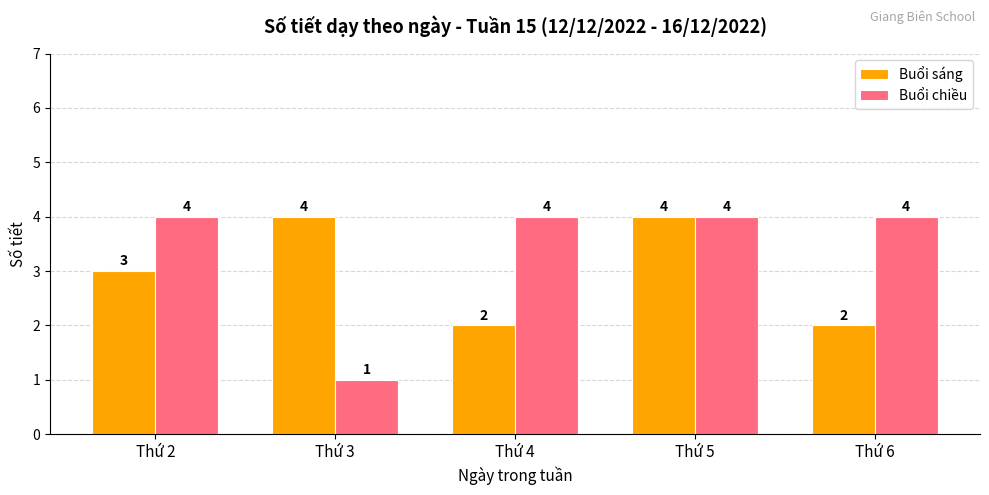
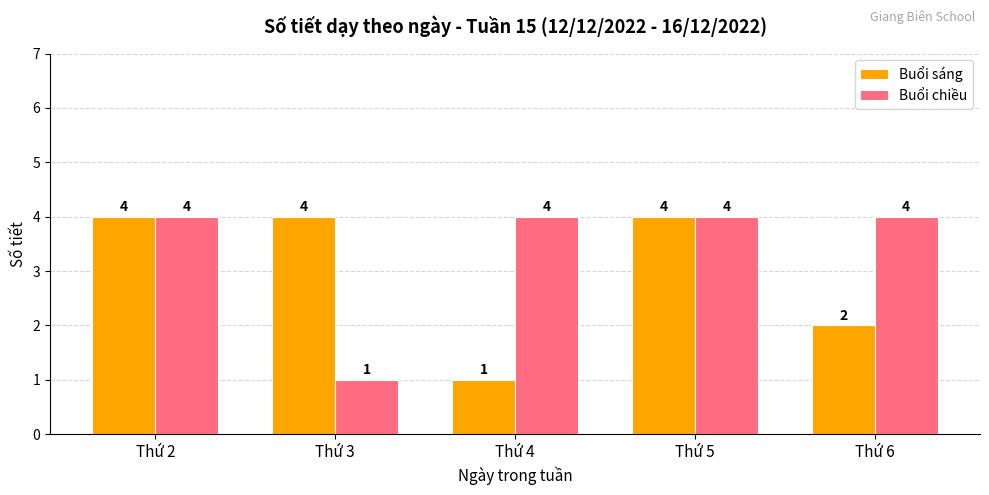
  {
    "Buổi sáng": {
-     "Thứ 2": 3,
+     "Thứ 2": 4,
      "Thứ 3": 4,
-     "Thứ 4": 2,
+     "Thứ 4": 1,
      "Thứ 5": 4,
      "Thứ 6": 2
    },
    "Buổi chiều": {
      "Thứ 2": 4,
      "Thứ 3": 1,
      "Thứ 4": 4,
      "Thứ 5": 4,
      "Thứ 6": 4
    }
  }
